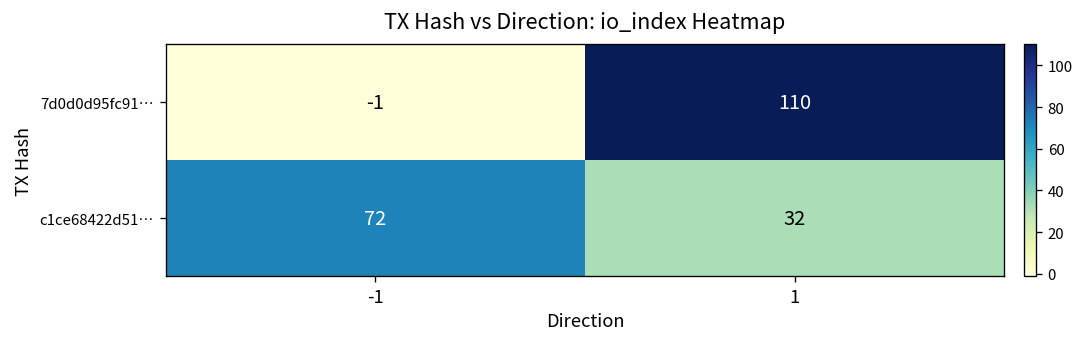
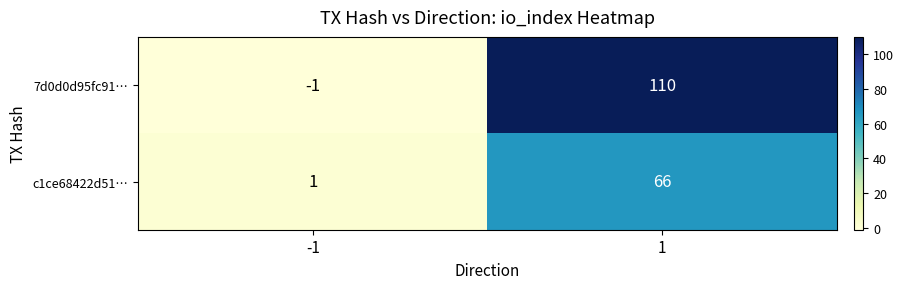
  {
    "7d0d0d95fc91…": {
      "-1": -1,
      "1": 110
    },
    "c1ce68422d51…": {
-     "-1": 72,
-     "1": 32
+     "-1": 1,
+     "1": 66
    }
  }
